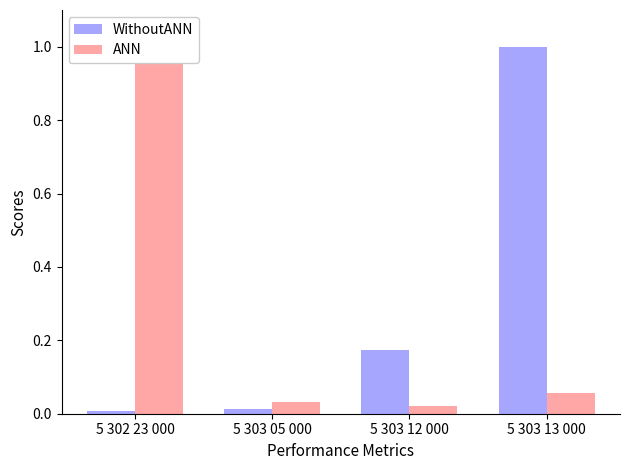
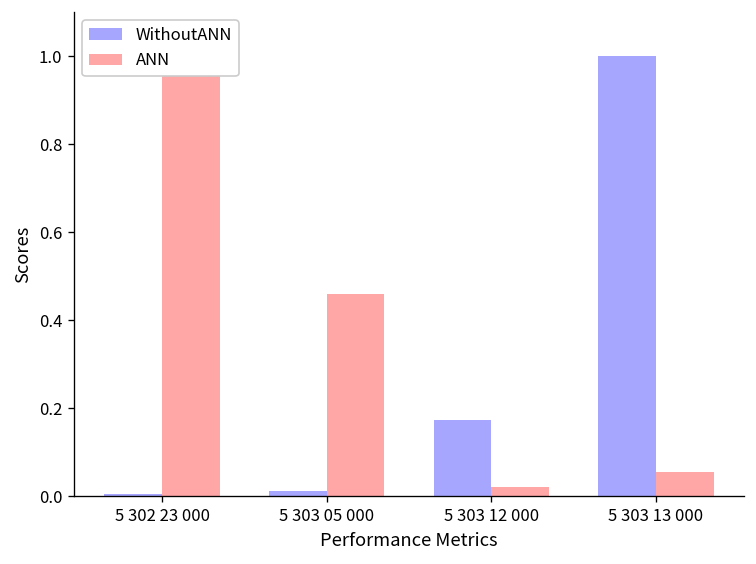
  {
    "WithoutANN": {
      "5 303 05 000": 0.01,
      "5 303 12 000": 0.17,
      "5 303 13 000": 1.00
    },
    "ANN": {
-     "5 303 05 000": 0.03,
+     "5 303 05 000": 0.46,
      "5 303 12 000": 0.02,
      "5 303 13 000": 0.06
    }
  }
